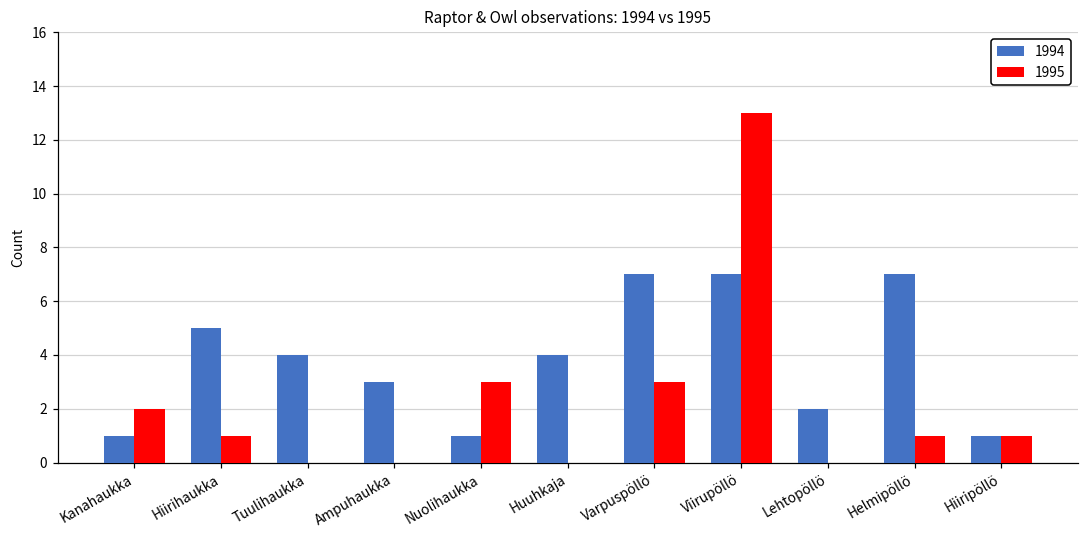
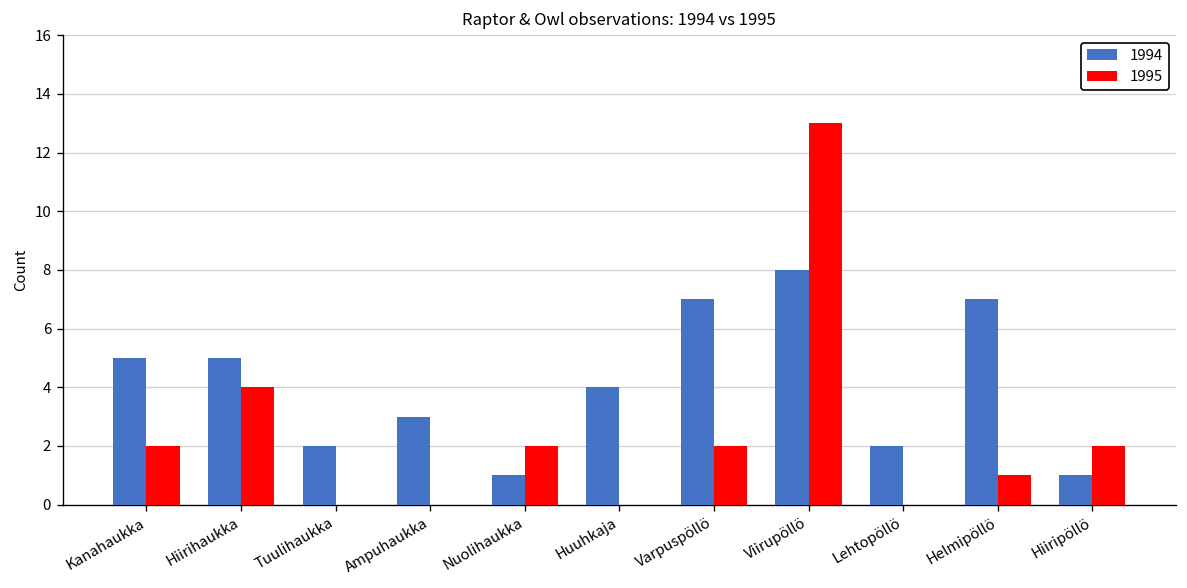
  {
    "1994": {
-     "Kanahaukka": 1,
+     "Kanahaukka": 5,
      "Hiirihaukka": 5,
-     "Tuulihaukka": 4,
+     "Tuulihaukka": 2,
      "Ampuhaukka": 3,
      "Nuolihaukka": 1,
      "Huuhkaja": 4,
      "Varpuspöllö": 7,
-     "Viirupöllö": 7,
+     "Viirupöllö": 8,
      "Lehtopöllö": 2,
      "Helmipöllö": 7,
      "Hiiripöllö": 1
    },
    "1995": {
      "Kanahaukka": 2,
-     "Hiirihaukka": 1,
+     "Hiirihaukka": 4,
      "Tuulihaukka": 0,
      "Ampuhaukka": 0,
-     "Nuolihaukka": 3,
+     "Nuolihaukka": 2,
      "Huuhkaja": 0,
-     "Varpuspöllö": 3,
+     "Varpuspöllö": 2,
      "Viirupöllö": 13,
      "Lehtopöllö": 0,
      "Helmipöllö": 1,
-     "Hiiripöllö": 1
+     "Hiiripöllö": 2
    }
  }
